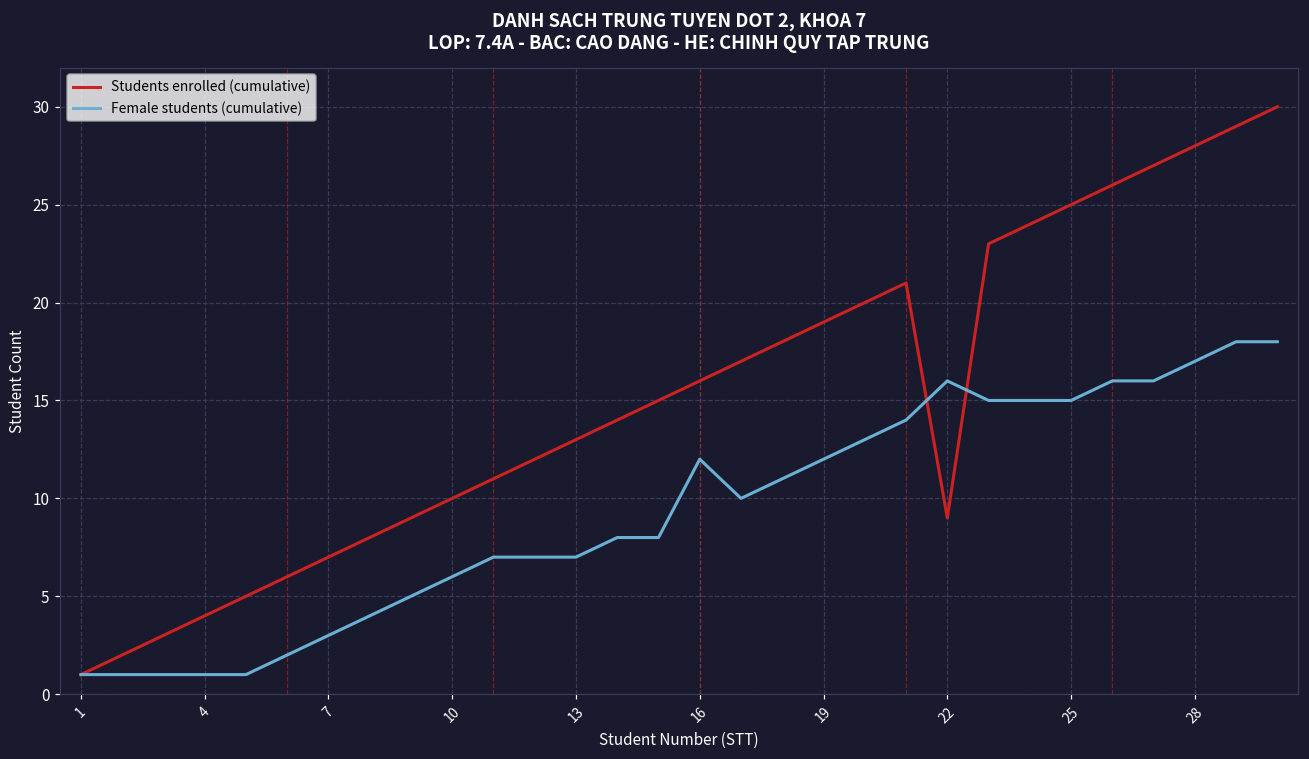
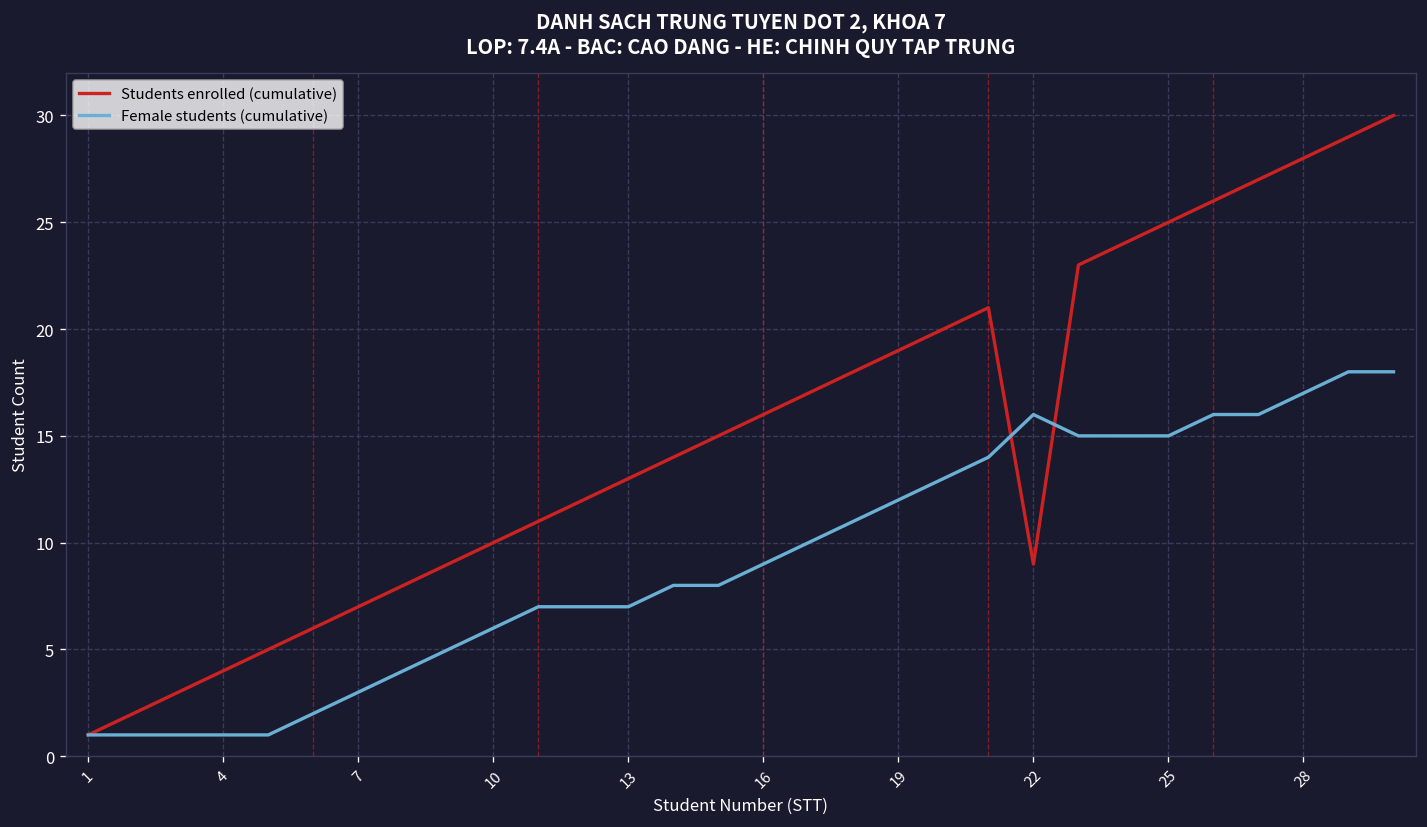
  {
    "Students enrolled (cumulative)": {
      "4": 4,
      "7": 7,
      "10": 10,
      "13": 13,
      "16": 16,
      "19": 19,
      "22": 9,
      "25": 25,
      "28": 28
    },
    "Female students (cumulative)": {
      "4": 1,
      "7": 3,
      "10": 6,
      "13": 7,
-     "16": 12,
+     "16": 9,
      "19": 12,
      "22": 16,
      "25": 15,
      "28": 17
    }
  }
